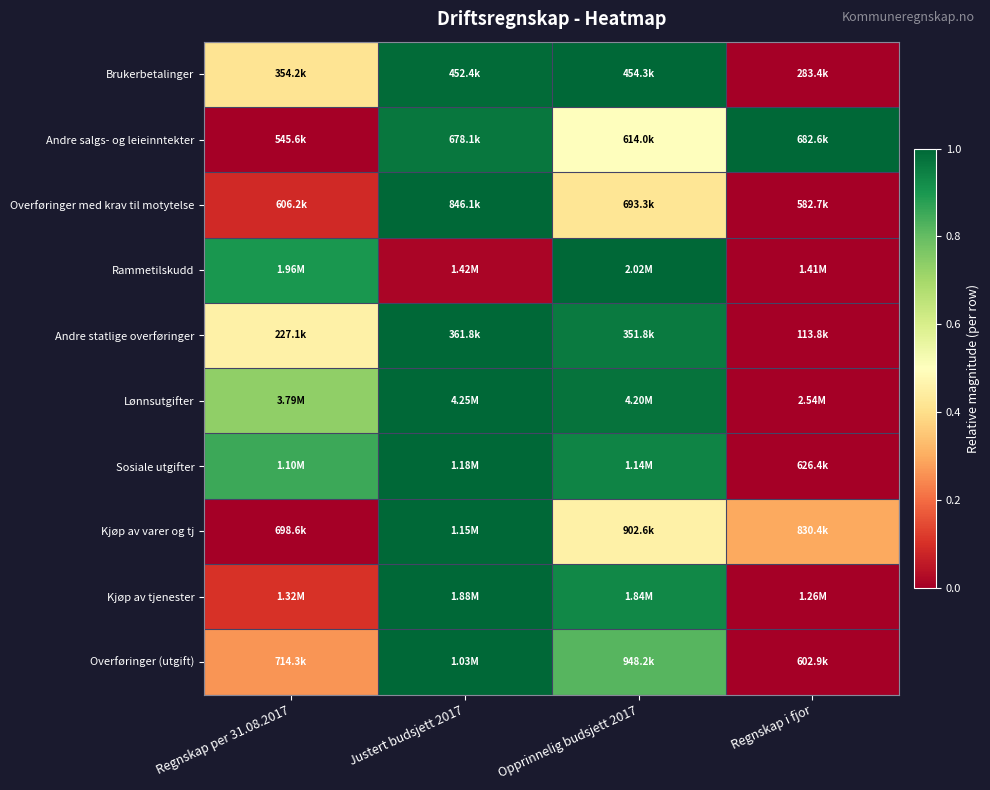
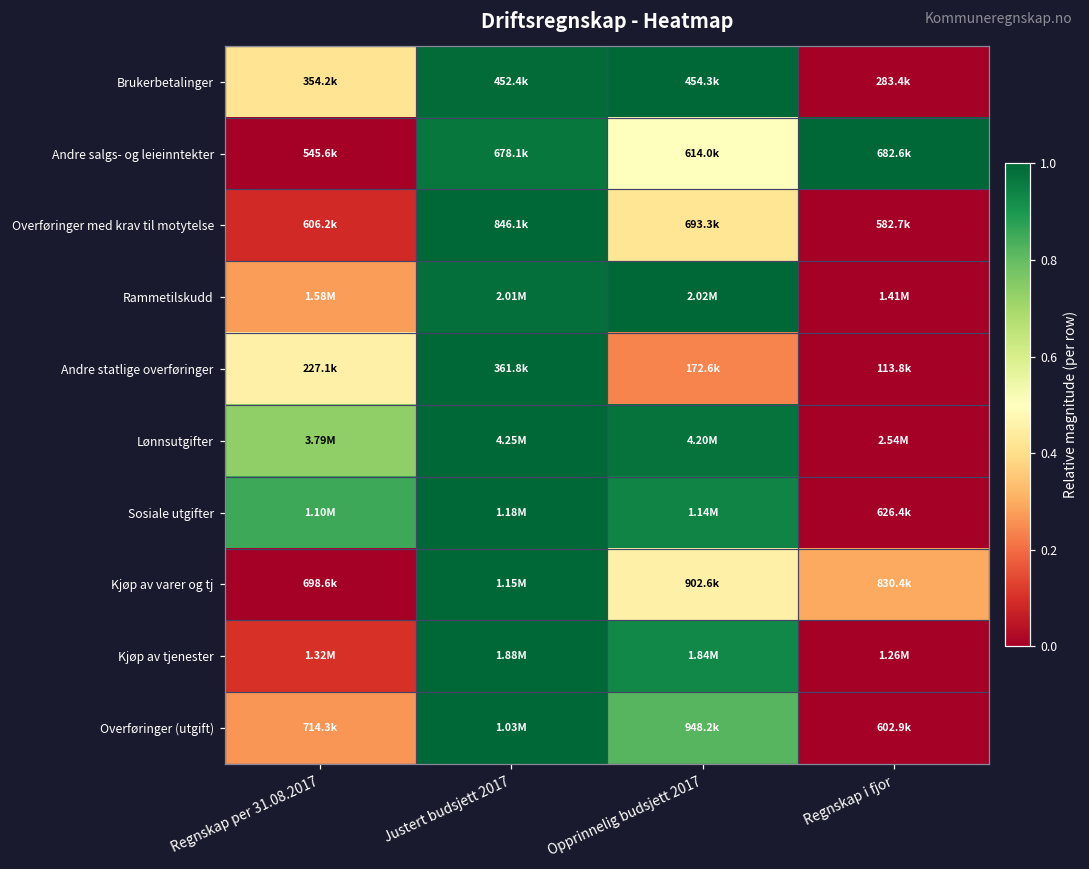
  {
    "Brukerbetalinger": {
      "Regnskap per 31.08.2017": "354.2k",
      "Justert budsjett 2017": "452.4k",
      "Opprinnelig budsjett 2017": "454.3k",
      "Regnskap i fjor": "283.4k"
    },
    "Andre salgs- og leieinntekter": {
      "Regnskap per 31.08.2017": "545.6k",
      "Justert budsjett 2017": "678.1k",
      "Opprinnelig budsjett 2017": "614.0k",
      "Regnskap i fjor": "682.6k"
    },
    "Overføringer med krav til motytelse": {
      "Regnskap per 31.08.2017": "606.2k",
      "Justert budsjett 2017": "846.1k",
      "Opprinnelig budsjett 2017": "693.3k",
      "Regnskap i fjor": "582.7k"
    },
    "Rammetilskudd": {
-     "Regnskap per 31.08.2017": "1.96M",
-     "Justert budsjett 2017": "1.42M",
+     "Regnskap per 31.08.2017": "1.58M",
+     "Justert budsjett 2017": "2.01M",
      "Opprinnelig budsjett 2017": "2.02M",
      "Regnskap i fjor": "1.41M"
    },
    "Andre statlige overføringer": {
      "Regnskap per 31.08.2017": "227.1k",
      "Justert budsjett 2017": "361.8k",
-     "Opprinnelig budsjett 2017": "351.8k",
+     "Opprinnelig budsjett 2017": "172.6k",
      "Regnskap i fjor": "113.8k"
    },
    "Lønnsutgifter": {
      "Regnskap per 31.08.2017": "3.79M",
      "Justert budsjett 2017": "4.25M",
      "Opprinnelig budsjett 2017": "4.20M",
      "Regnskap i fjor": "2.54M"
    },
    "Sosiale utgifter": {
      "Regnskap per 31.08.2017": "1.10M",
      "Justert budsjett 2017": "1.18M",
      "Opprinnelig budsjett 2017": "1.14M",
      "Regnskap i fjor": "626.4k"
    },
    "Kjøp av varer og tj": {
      "Regnskap per 31.08.2017": "698.6k",
      "Justert budsjett 2017": "1.15M",
      "Opprinnelig budsjett 2017": "902.6k",
      "Regnskap i fjor": "830.4k"
    },
    "Kjøp av tjenester": {
      "Regnskap per 31.08.2017": "1.32M",
      "Justert budsjett 2017": "1.88M",
      "Opprinnelig budsjett 2017": "1.84M",
      "Regnskap i fjor": "1.26M"
    },
    "Overføringer (utgift)": {
      "Regnskap per 31.08.2017": "714.3k",
      "Justert budsjett 2017": "1.03M",
      "Opprinnelig budsjett 2017": "948.2k",
      "Regnskap i fjor": "602.9k"
    }
  }
